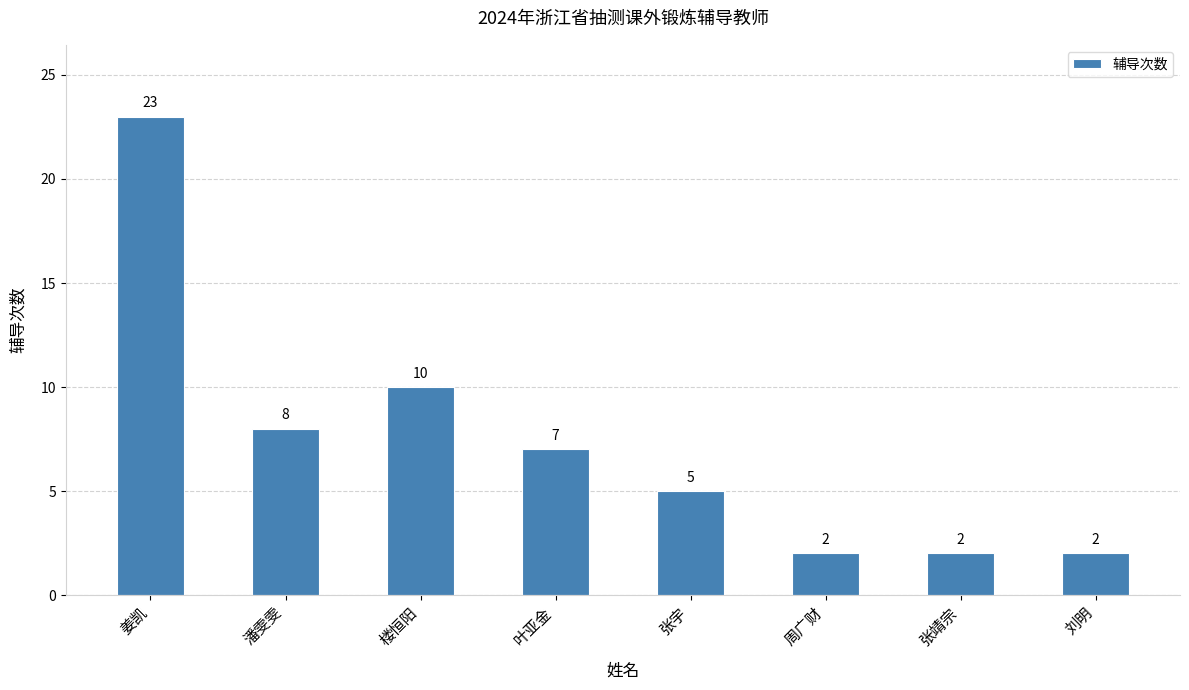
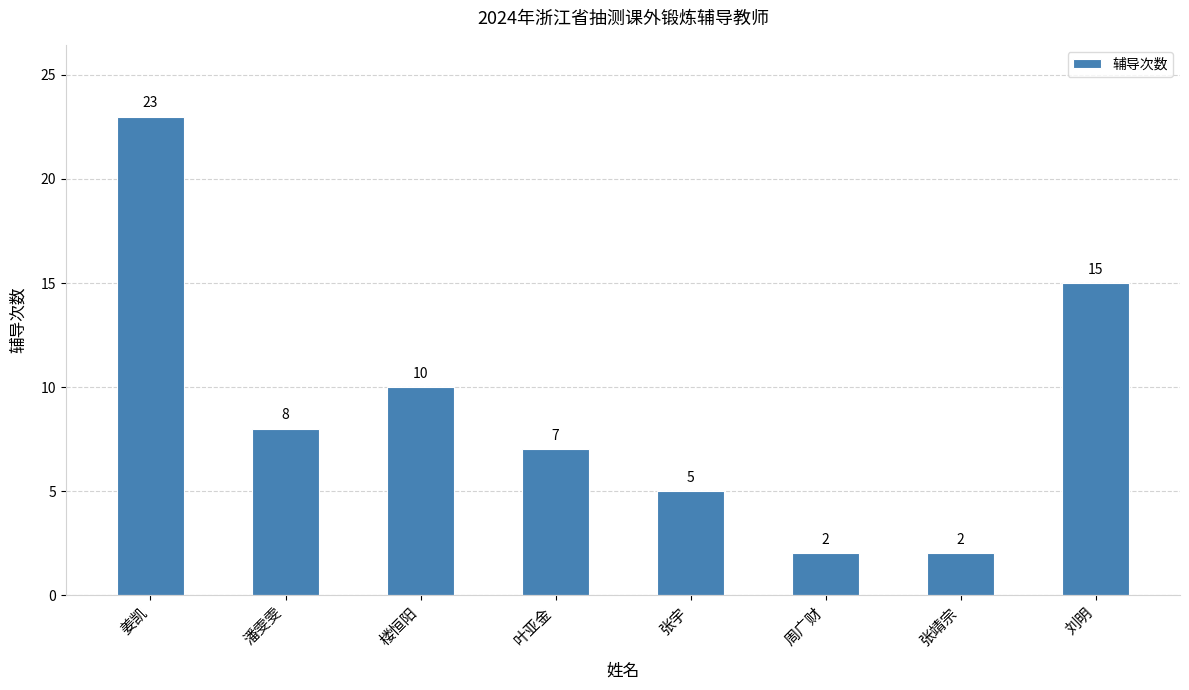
  {
    "姜凯": 23,
    "潘雯雯": 8,
    "楼恒阳": 10,
    "叶亚金": 7,
    "张宇": 5,
    "周广财": 2,
    "张靖宗": 2,
-   "刘明": 2
+   "刘明": 15
  }
